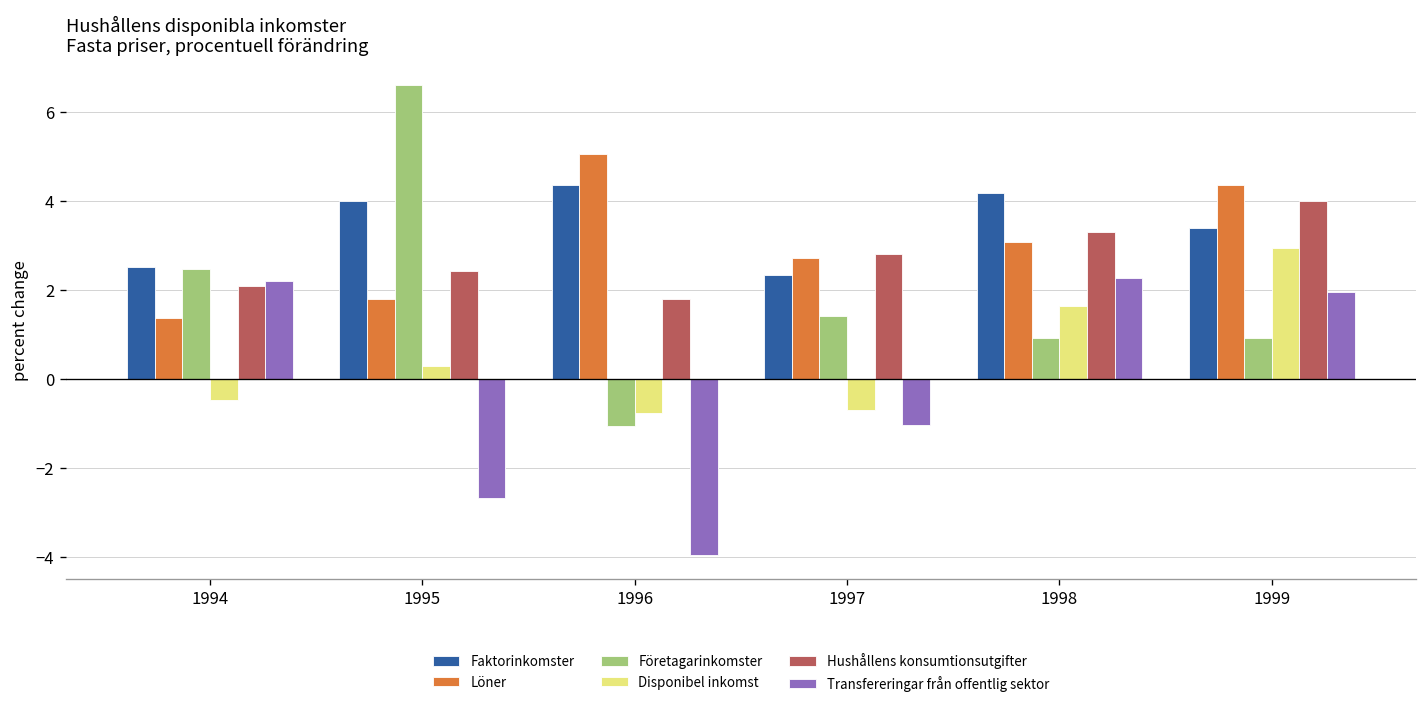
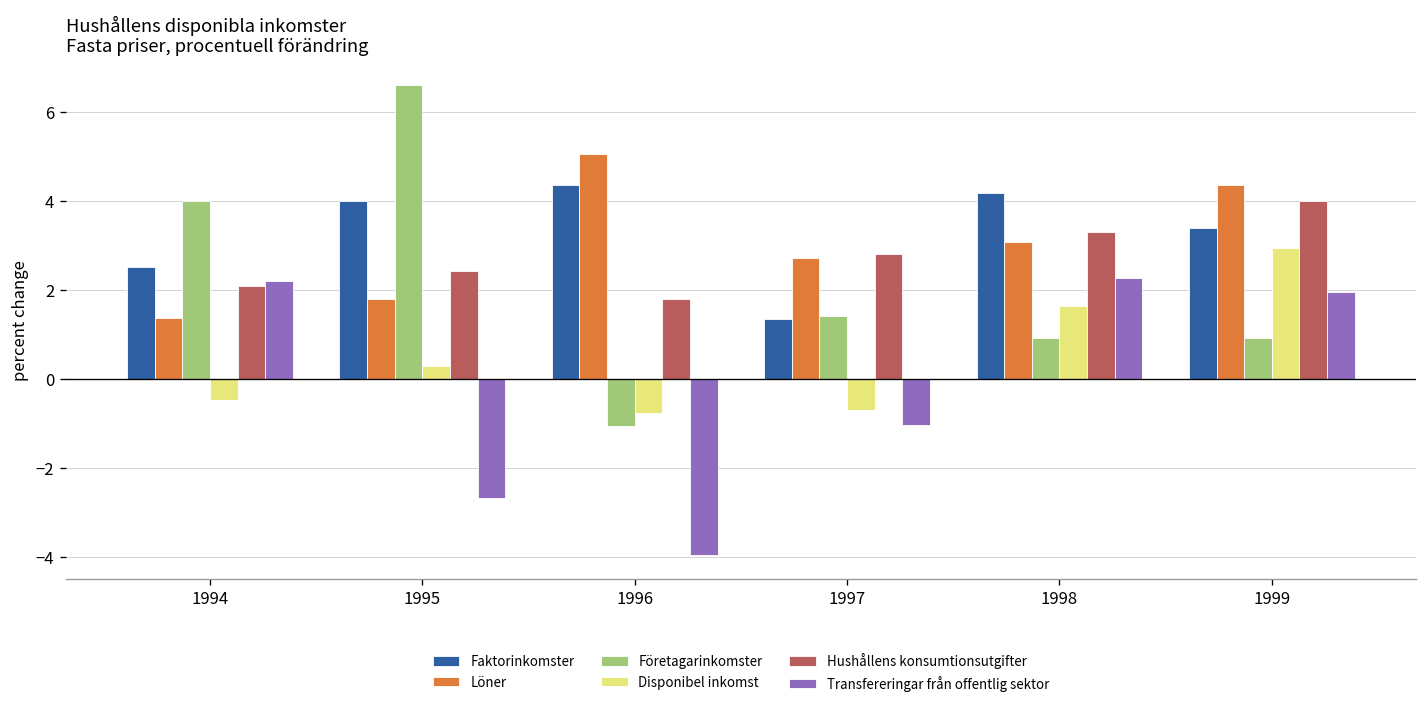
  {
    "Faktorinkomster": {
      "1994": 2.5,
      "1995": 4.0,
      "1996": 4.3,
-     "1997": 2.3,
+     "1997": 1.3,
      "1998": 4.2,
      "1999": 3.4
    },
    "Löner": {
      "1994": 1.4,
      "1995": 1.8,
      "1996": 5.0,
      "1997": 2.7,
      "1998": 3.1,
      "1999": 4.4
    },
    "Företagarinkomster": {
-     "1994": 2.5,
+     "1994": 4.0,
      "1995": 6.6,
      "1996": -1.1,
      "1997": 1.4,
      "1998": 0.9,
      "1999": 0.9
    },
    "Disponibel inkomst": {
      "1994": -0.5,
      "1995": 0.3,
      "1996": -0.8,
      "1997": -0.7,
      "1998": 1.6,
      "1999": 2.9
    },
    "Hushållens konsumtionsutgifter": {
      "1994": 2.1,
      "1995": 2.4,
      "1996": 1.8,
      "1997": 2.8,
      "1998": 3.3,
      "1999": 4.0
    },
    "Transfereringar från offentlig sektor": {
      "1994": 2.2,
      "1995": -2.7,
      "1996": -4.0,
      "1997": -1.0,
      "1998": 2.3,
      "1999": 1.9
    }
  }
